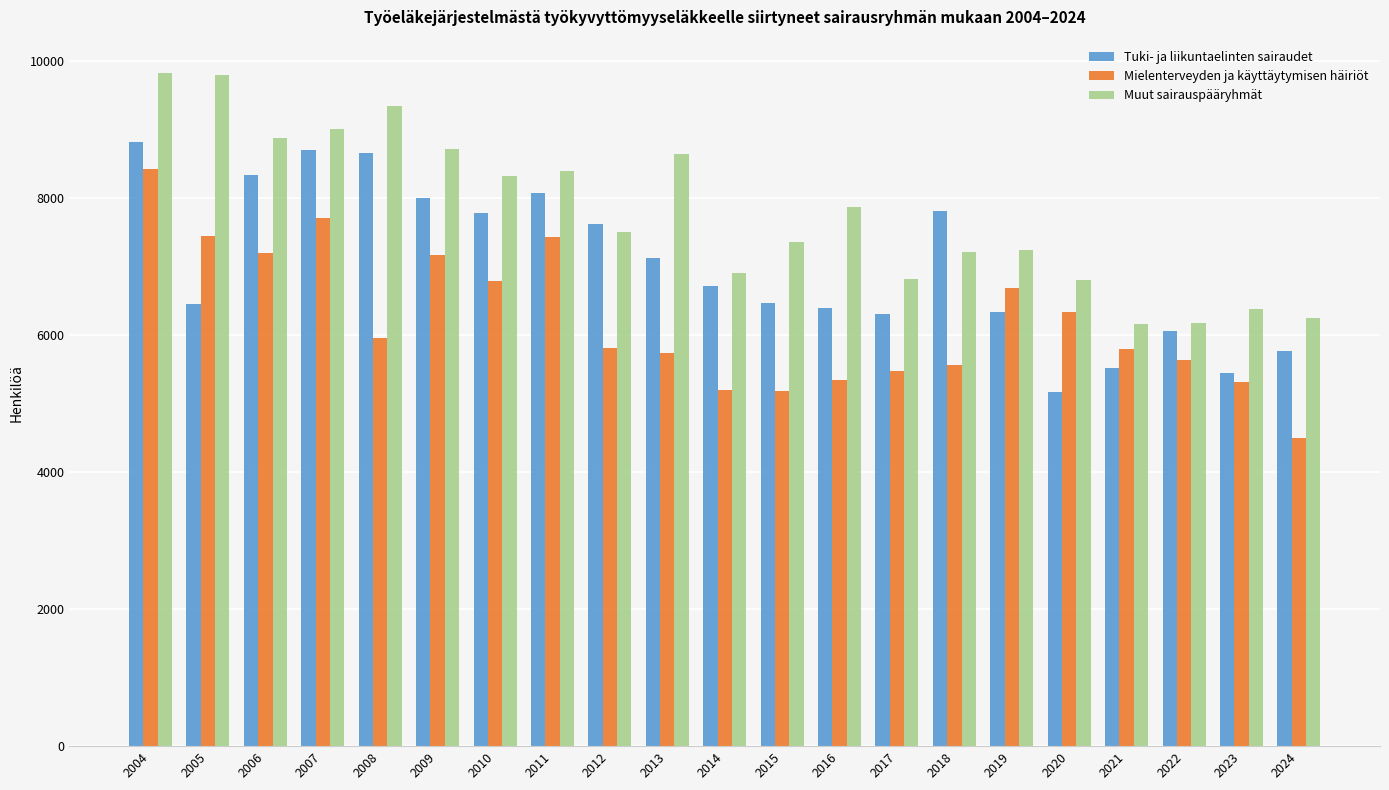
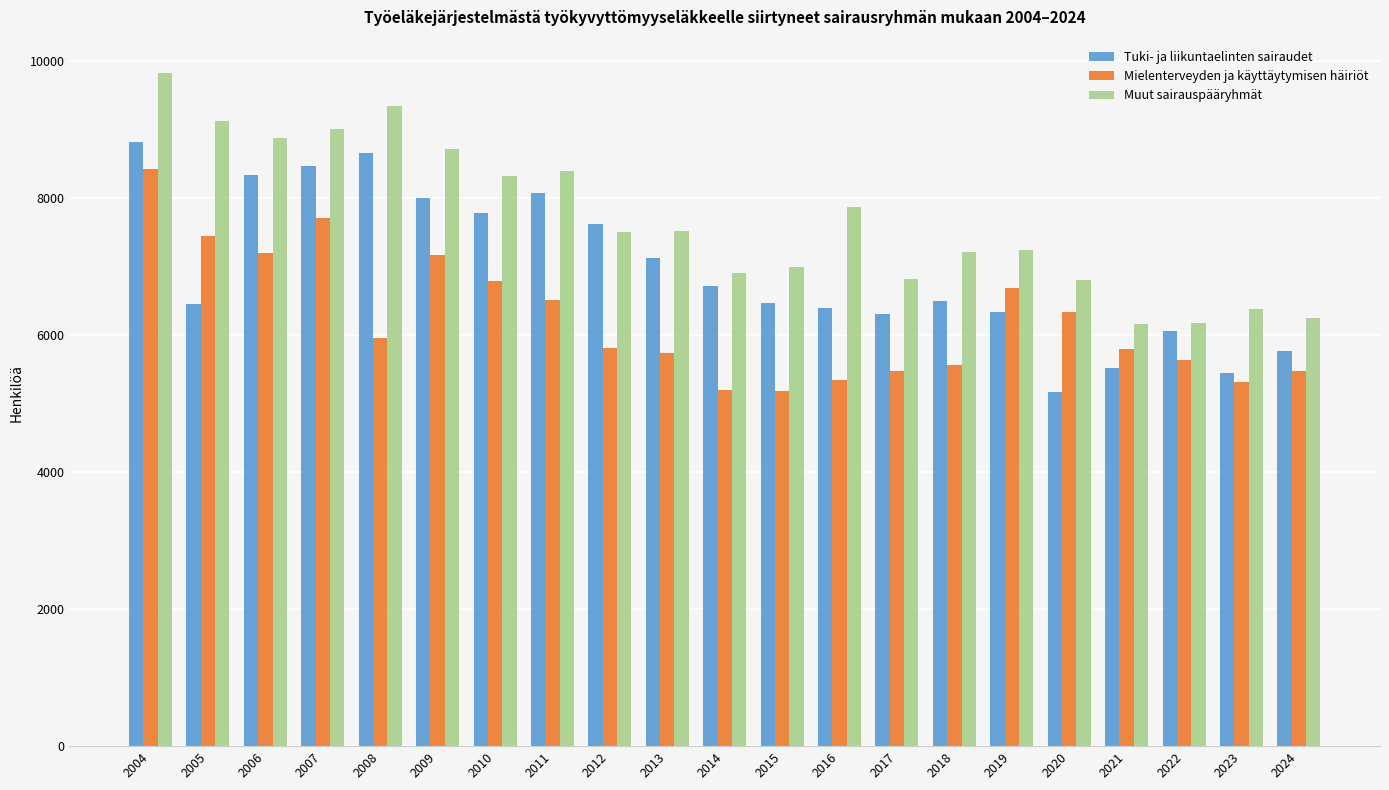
  {
    "Tuki- ja liikuntaelinten sairaudet": {
      "2004": 8800,
      "2005": 6500,
      "2006": 8300,
-     "2007": 8700,
+     "2007": 8500,
      "2008": 8700,
      "2009": 8000,
      "2010": 7800,
      "2011": 8100,
      "2012": 7600,
      "2013": 7100,
      "2014": 6700,
      "2015": 6500,
      "2016": 6400,
      "2017": 6300,
-     "2018": 7800,
+     "2018": 6500,
      "2019": 6300,
      "2020": 5200,
      "2021": 5500,
      "2022": 6100,
      "2023": 5400,
      "2024": 5800
    },
    "Mielenterveyden ja käyttäytymisen häiriöt": {
      "2004": 8400,
      "2005": 7500,
      "2006": 7200,
      "2007": 7700,
      "2008": 6000,
      "2009": 7200,
      "2010": 6800,
-     "2011": 7400,
+     "2011": 6500,
      "2012": 5800,
      "2013": 5700,
      "2014": 5200,
      "2015": 5200,
      "2016": 5300,
      "2017": 5500,
      "2018": 5600,
      "2019": 6700,
      "2020": 6300,
      "2021": 5800,
      "2022": 5600,
      "2023": 5300,
-     "2024": 4500
+     "2024": 5500
    },
    "Muut sairauspääryhmät": {
      "2004": 9800,
-     "2005": 9800,
+     "2005": 9100,
      "2006": 8900,
      "2007": 9000,
      "2008": 9300,
      "2009": 8700,
      "2010": 8300,
      "2011": 8400,
      "2012": 7500,
-     "2013": 8600,
+     "2013": 7500,
      "2014": 6900,
-     "2015": 7400,
+     "2015": 7000,
      "2016": 7900,
      "2017": 6800,
      "2018": 7200,
      "2019": 7200,
      "2020": 6800,
      "2021": 6200,
      "2022": 6200,
      "2023": 6400,
      "2024": 6200
    }
  }
